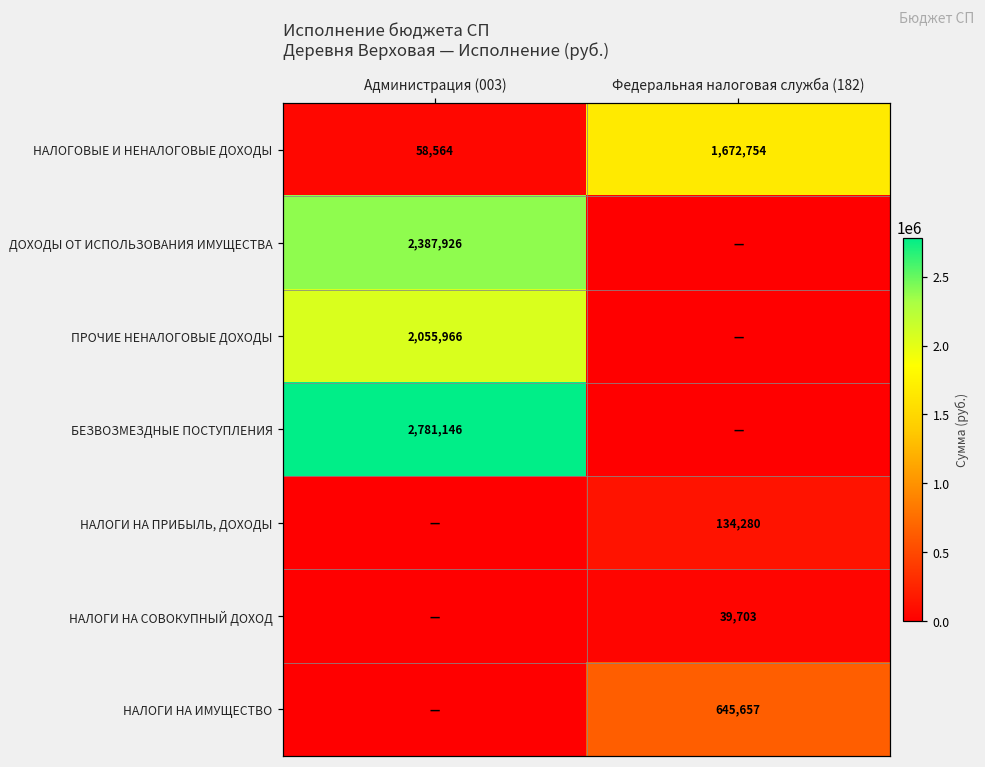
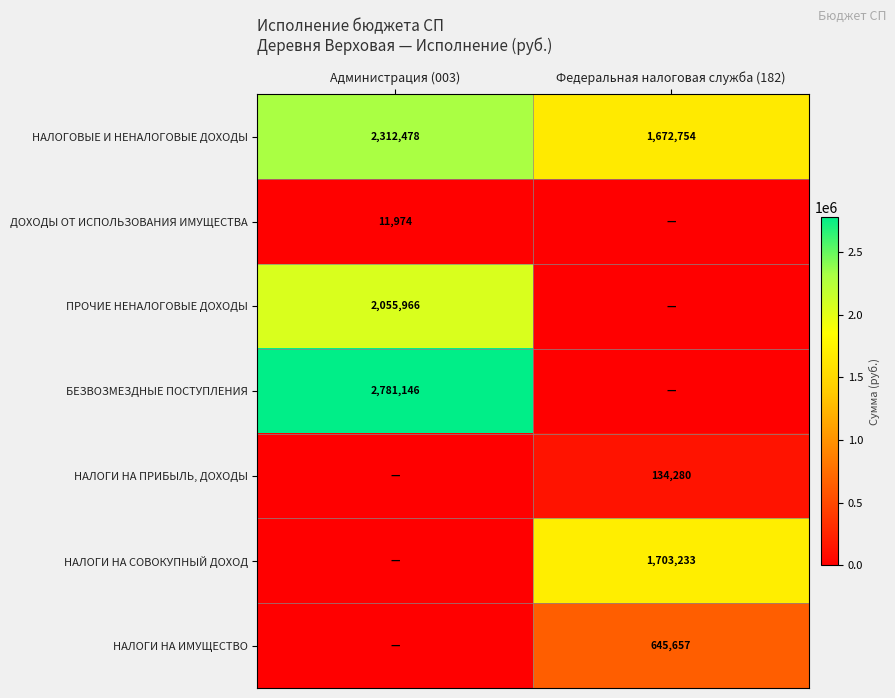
  {
    "НАЛОГОВЫЕ И НЕНАЛОГОВЫЕ ДОХОДЫ": {
-     "Администрация (003)": "58,564",
+     "Администрация (003)": "2,312,478",
      "Федеральная налоговая служба (182)": "1,672,754"
    },
    "ДОХОДЫ ОТ ИСПОЛЬЗОВАНИЯ ИМУЩЕСТВА": {
-     "Администрация (003)": "2,387,926"
+     "Администрация (003)": "11,974"
    },
    "ПРОЧИЕ НЕНАЛОГОВЫЕ ДОХОДЫ": {
      "Администрация (003)": "2,055,966"
    },
    "БЕЗВОЗМЕЗДНЫЕ ПОСТУПЛЕНИЯ": {
      "Администрация (003)": "2,781,146"
    },
    "НАЛОГИ НА ПРИБЫЛЬ, ДОХОДЫ": {
      "Федеральная налоговая служба (182)": "134,280"
    },
    "НАЛОГИ НА СОВОКУПНЫЙ ДОХОД": {
-     "Федеральная налоговая служба (182)": "39,703"
+     "Федеральная налоговая служба (182)": "1,703,233"
    },
    "НАЛОГИ НА ИМУЩЕСТВО": {
      "Федеральная налоговая служба (182)": "645,657"
    }
  }
